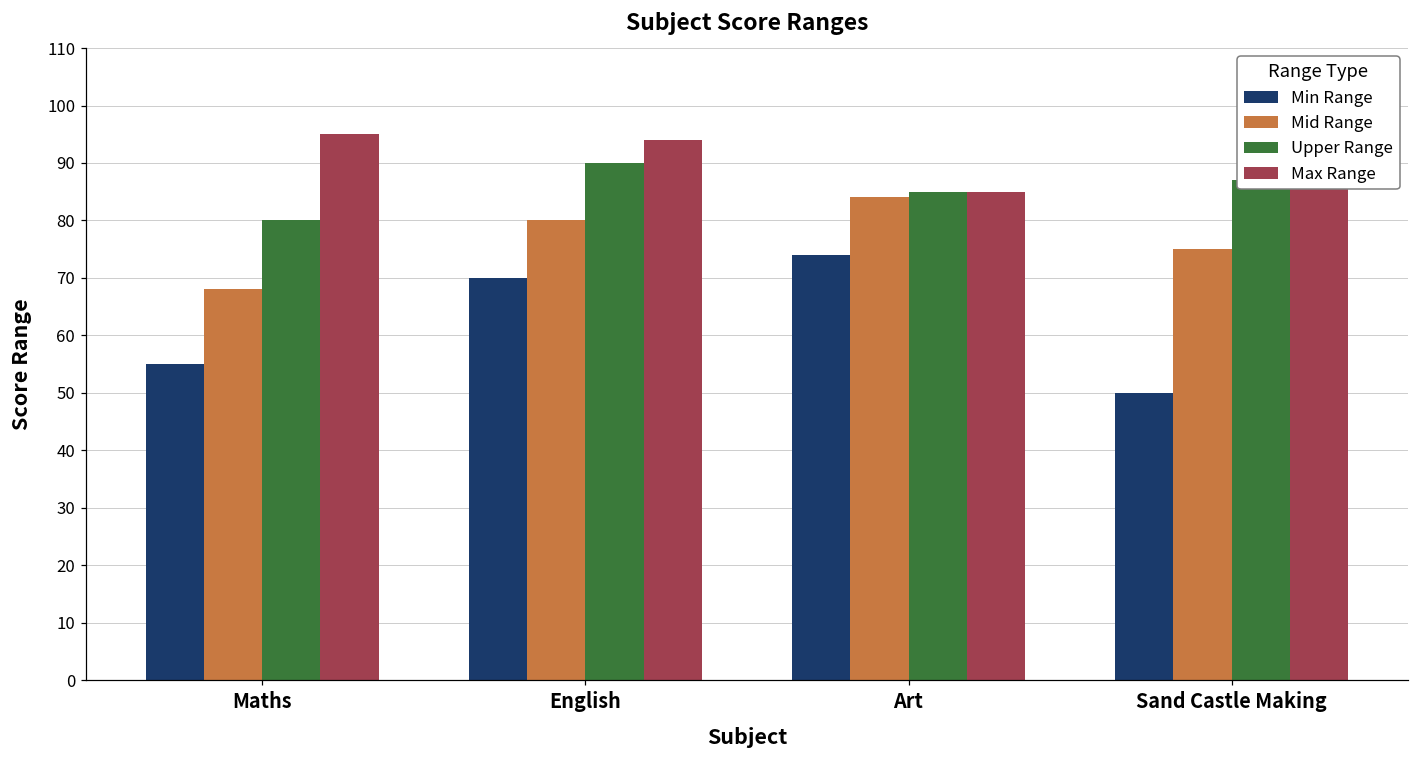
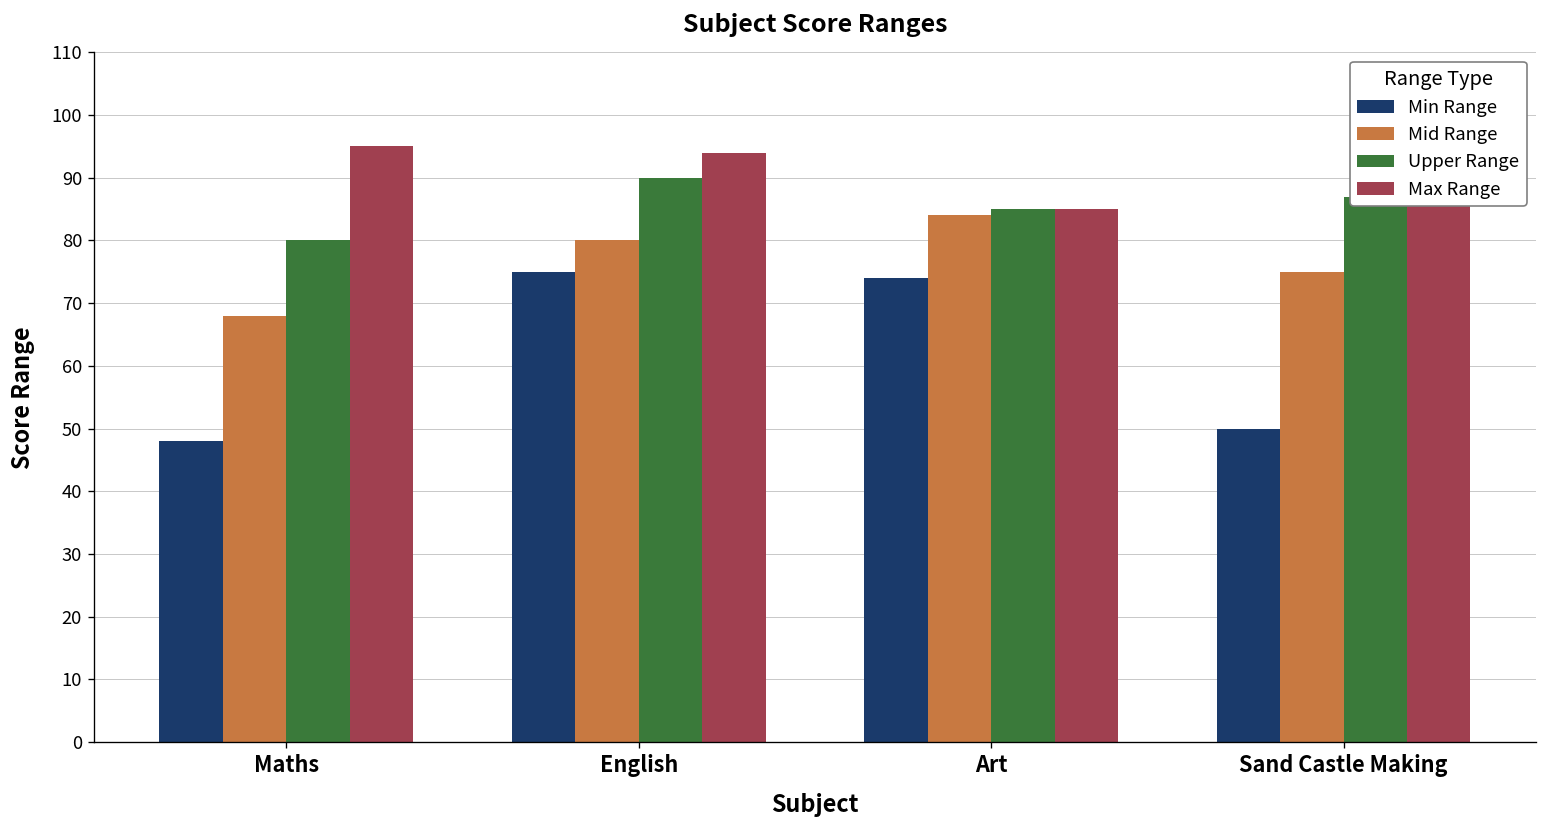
  {
    "Min Range": {
-     "Maths": 55,
-     "English": 70,
+     "Maths": 48,
+     "English": 75,
      "Art": 74,
      "Sand Castle Making": 50
    },
    "Mid Range": {
      "Maths": 68,
      "English": 80,
      "Art": 84,
      "Sand Castle Making": 75
    },
    "Upper Range": {
      "Maths": 80,
      "English": 90,
      "Art": 85
    },
    "Max Range": {
      "Maths": 95,
      "English": 94,
      "Art": 85
    }
  }
